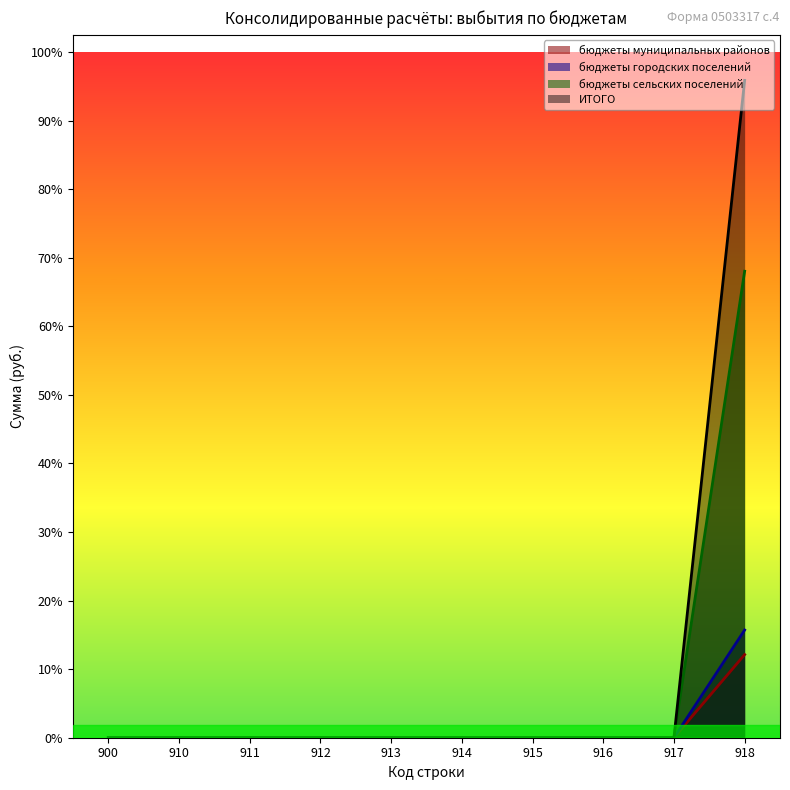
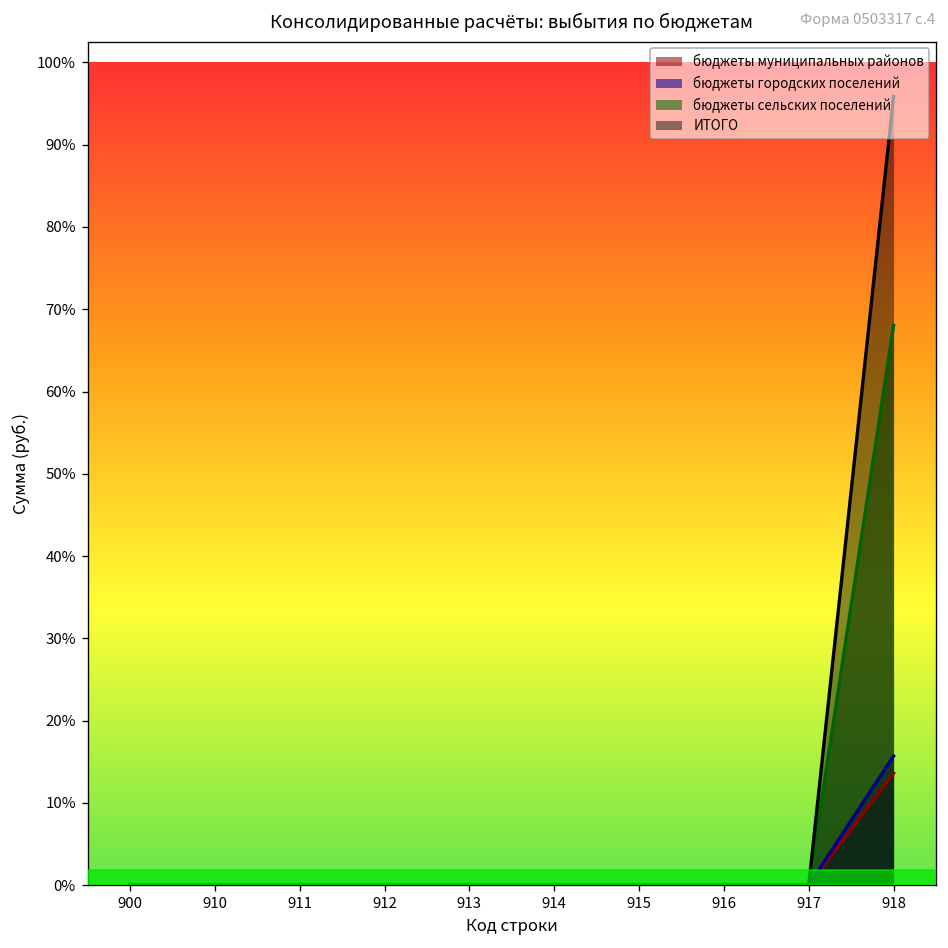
  {
    "бюджеты муниципальных районов": {
-     "918": "12%"
+     "918": "14%"
    },
    "бюджеты городских поселений": {
      "918": "16%"
    },
    "бюджеты сельских поселений": {
      "918": "68%"
    }
  }
